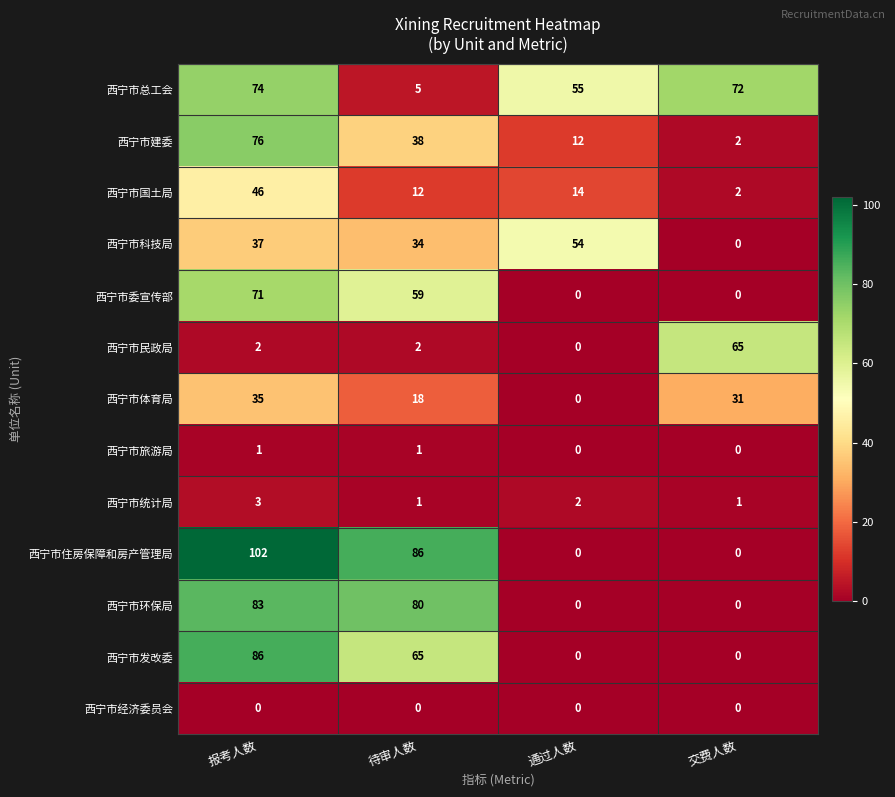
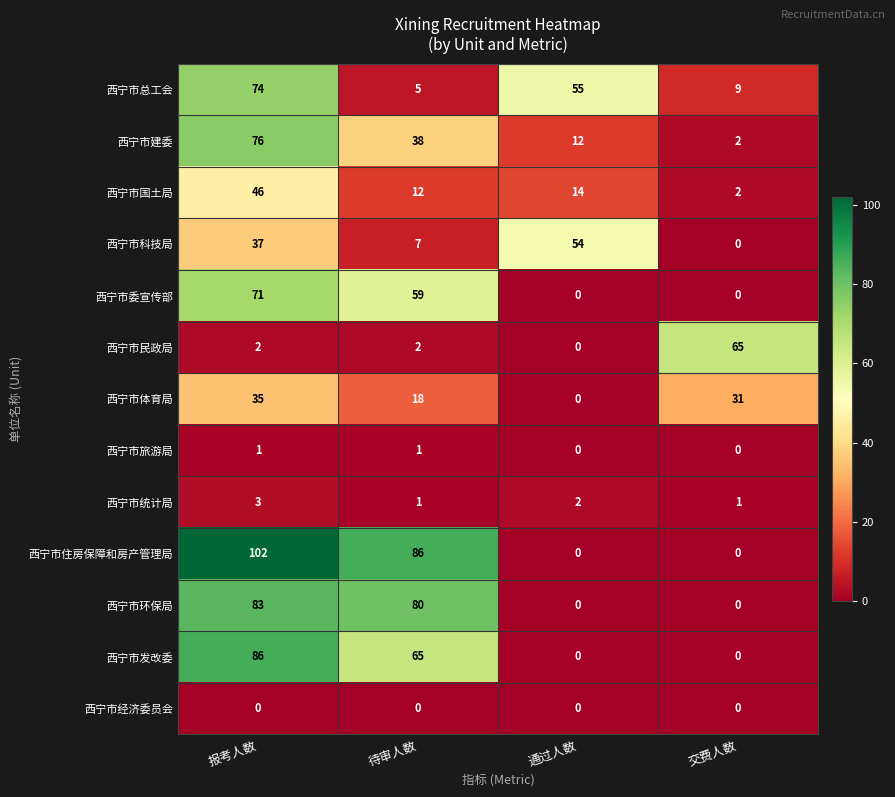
  {
    "西宁市总工会": {
      "报考人数": 74,
      "待审人数": 5,
      "通过人数": 55,
-     "交费人数": 72
+     "交费人数": 9
    },
    "西宁市建委": {
      "报考人数": 76,
      "待审人数": 38,
      "通过人数": 12,
      "交费人数": 2
    },
    "西宁市国土局": {
      "报考人数": 46,
      "待审人数": 12,
      "通过人数": 14,
      "交费人数": 2
    },
    "西宁市科技局": {
      "报考人数": 37,
-     "待审人数": 34,
+     "待审人数": 7,
      "通过人数": 54,
      "交费人数": 0
    },
    "西宁市委宣传部": {
      "报考人数": 71,
      "待审人数": 59,
      "通过人数": 0,
      "交费人数": 0
    },
    "西宁市民政局": {
      "报考人数": 2,
      "待审人数": 2,
      "通过人数": 0,
      "交费人数": 65
    },
    "西宁市体育局": {
      "报考人数": 35,
      "待审人数": 18,
      "通过人数": 0,
      "交费人数": 31
    },
    "西宁市旅游局": {
      "报考人数": 1,
      "待审人数": 1,
      "通过人数": 0,
      "交费人数": 0
    },
    "西宁市统计局": {
      "报考人数": 3,
      "待审人数": 1,
      "通过人数": 2,
      "交费人数": 1
    },
    "西宁市住房保障和房产管理局": {
      "报考人数": 102,
      "待审人数": 86,
      "通过人数": 0,
      "交费人数": 0
    },
    "西宁市环保局": {
      "报考人数": 83,
      "待审人数": 80,
      "通过人数": 0,
      "交费人数": 0
    },
    "西宁市发改委": {
      "报考人数": 86,
      "待审人数": 65,
      "通过人数": 0,
      "交费人数": 0
    },
    "西宁市经济委员会": {
      "报考人数": 0,
      "待审人数": 0,
      "通过人数": 0,
      "交费人数": 0
    }
  }
